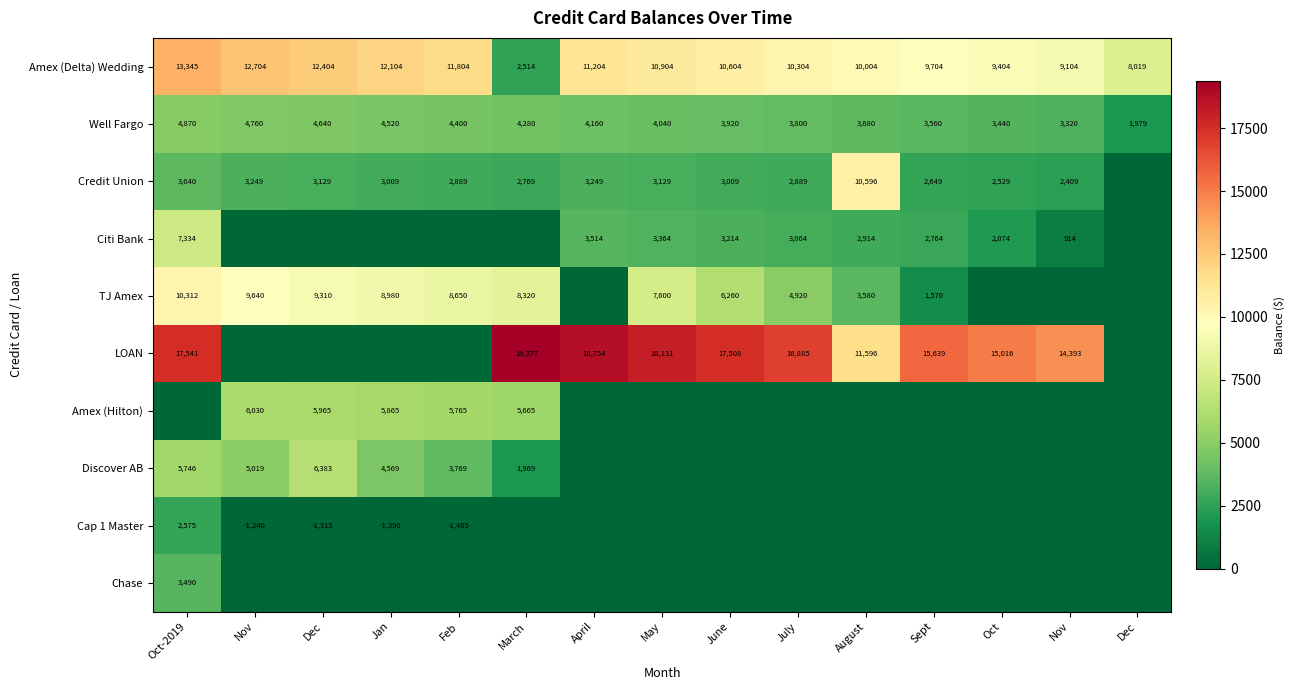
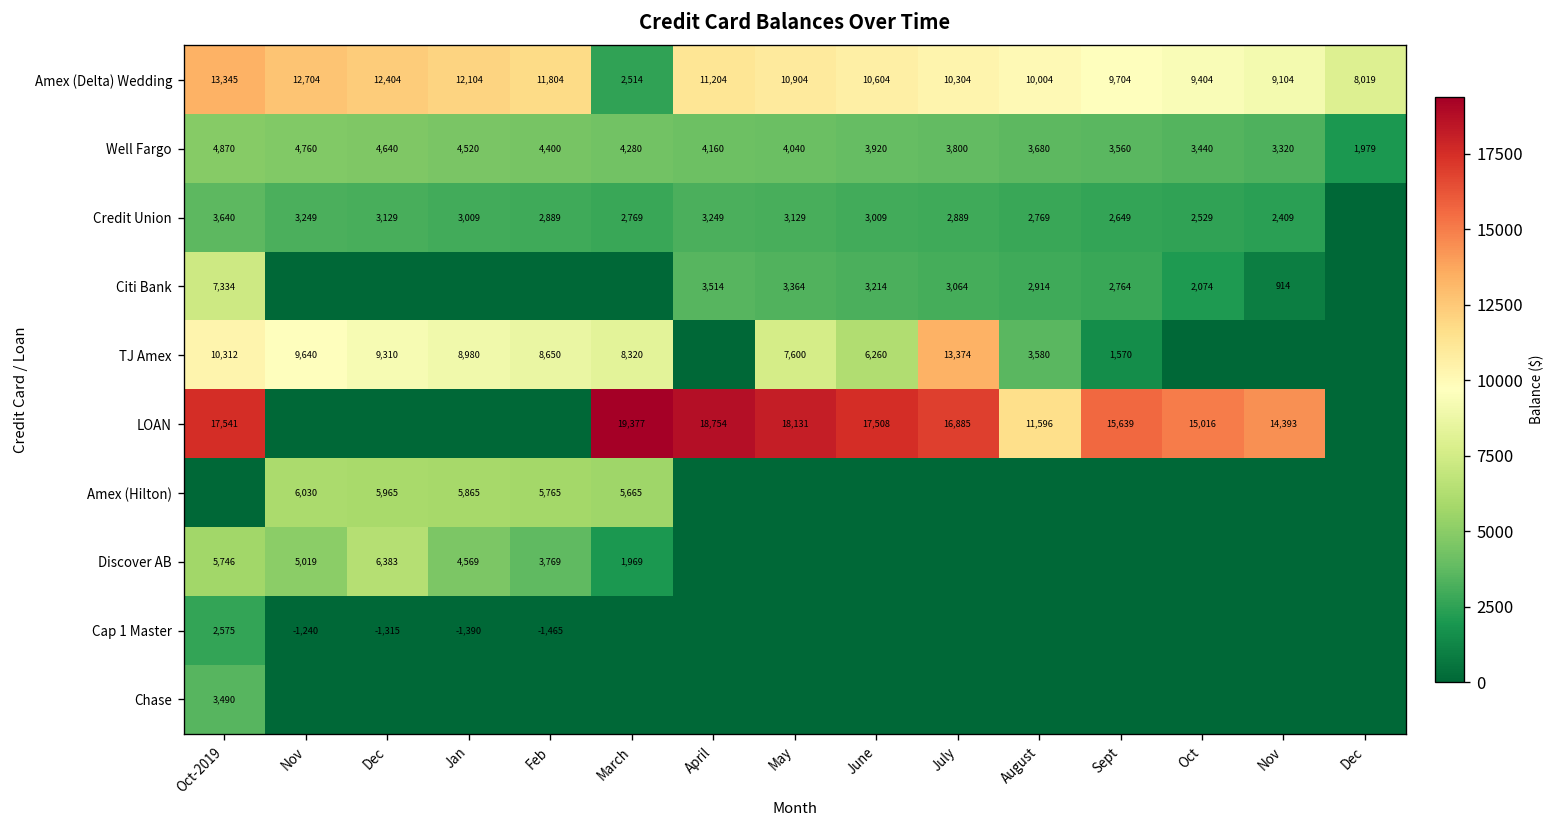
  {
    "Amex (Delta) Wedding": {
      "Oct-2019": "13,345",
      "Jan": "12,104",
      "Feb": "11,804",
      "March": "2,514",
      "April": "11,204",
      "May": "10,904",
      "June": "10,604",
      "July": "10,304",
      "August": "10,004",
      "Sept": "9,704",
      "Oct": "9,404"
    },
    "Well Fargo": {
      "Oct-2019": "4,870",
      "Jan": "4,520",
      "Feb": "4,400",
      "March": "4,280",
      "April": "4,160",
      "May": "4,040",
      "June": "3,920",
      "July": "3,800",
      "August": "3,680",
      "Sept": "3,560",
      "Oct": "3,440"
    },
    "Credit Union": {
      "Oct-2019": "3,640",
      "Jan": "3,009",
      "Feb": "2,889",
      "March": "2,769",
      "April": "3,249",
      "May": "3,129",
      "June": "3,009",
      "July": "2,889",
-     "August": "10,596",
+     "August": "2,769",
      "Sept": "2,649",
      "Oct": "2,529"
    },
    "Citi Bank": {
      "Oct-2019": "7,334",
      "April": "3,514",
      "May": "3,364",
      "June": "3,214",
      "July": "3,064",
      "August": "2,914",
      "Sept": "2,764",
      "Oct": "2,074"
    },
    "TJ Amex": {
      "Oct-2019": "10,312",
      "Jan": "8,980",
      "Feb": "8,650",
      "March": "8,320",
      "May": "7,600",
      "June": "6,260",
-     "July": "4,920",
+     "July": "13,374",
      "August": "3,580",
      "Sept": "1,570"
    },
    "LOAN": {
      "Oct-2019": "17,541",
      "March": "19,377",
      "April": "18,754",
      "May": "18,131",
      "June": "17,508",
      "July": "16,885",
      "August": "11,596",
      "Sept": "15,639",
      "Oct": "15,016"
    },
    "Amex (Hilton)": {
      "Jan": "5,865",
      "Feb": "5,765",
      "March": "5,665"
    },
    "Discover AB": {
      "Oct-2019": "5,746",
      "Jan": "4,569",
      "Feb": "3,769",
      "March": "1,969"
    },
    "Cap 1 Master": {
      "Oct-2019": "2,575",
      "Jan": "-1,390",
      "Feb": "-1,465"
    },
    "Chase": {
      "Oct-2019": "3,490"
    }
  }
